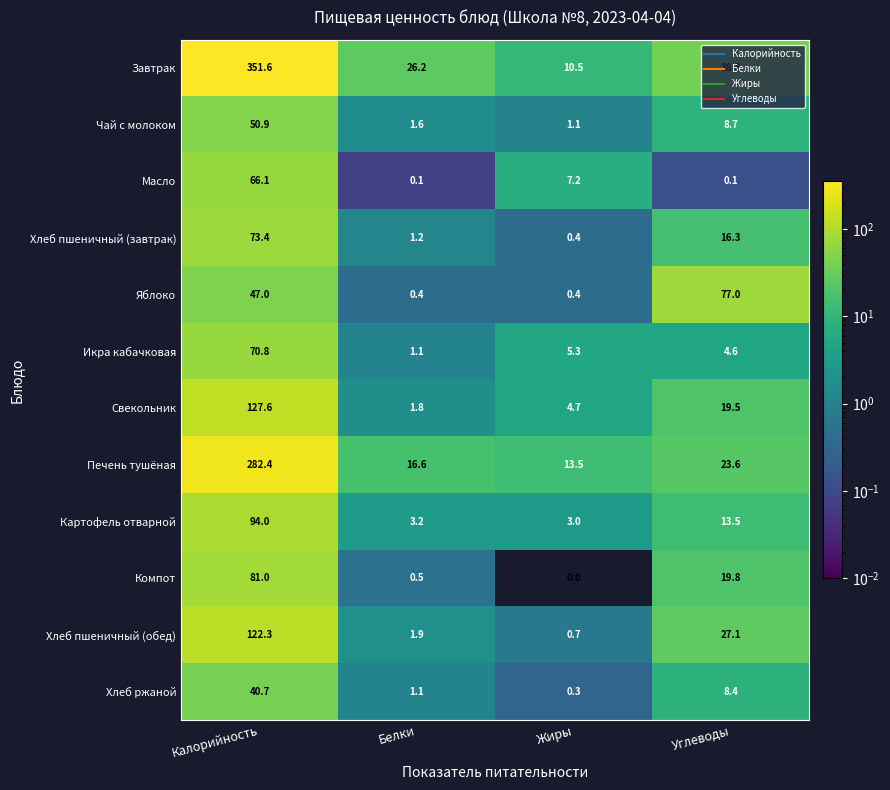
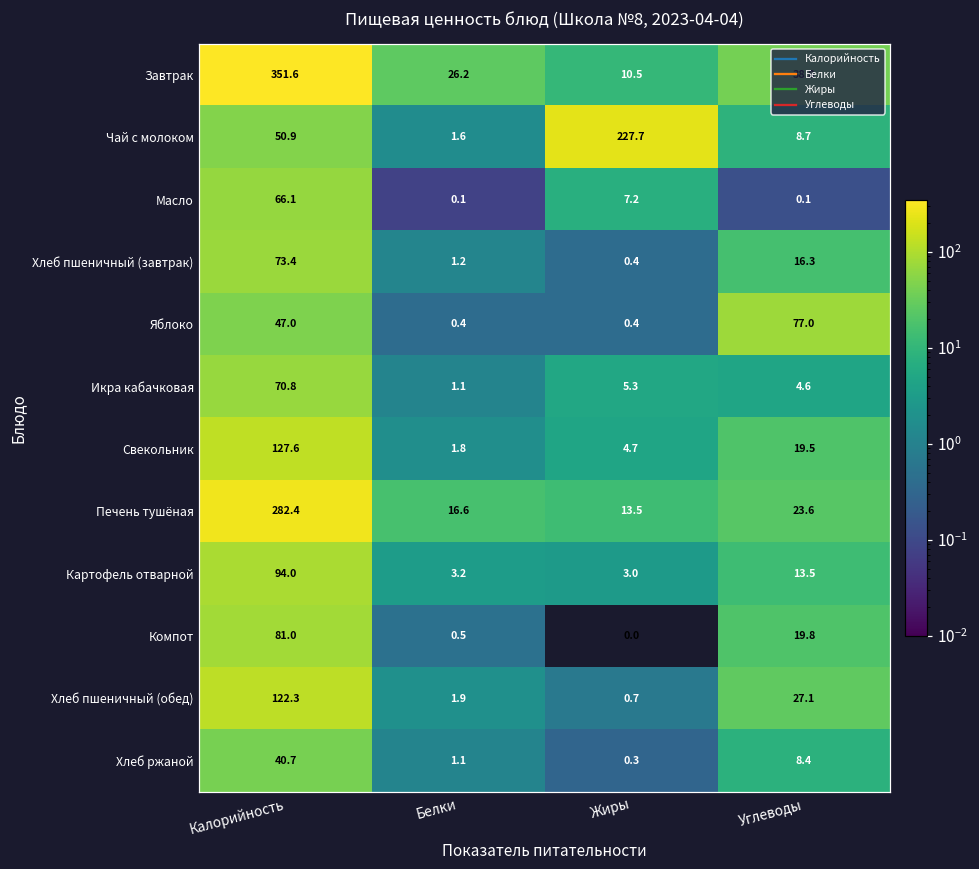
  {
    "Завтрак": {
      "Калорийность": 351.6,
      "Белки": 26.2,
      "Жиры": 10.5
    },
    "Чай с молоком": {
      "Калорийность": 50.9,
      "Белки": 1.6,
-     "Жиры": 1.1,
+     "Жиры": 227.7,
      "Углеводы": 8.7
    },
    "Масло": {
      "Калорийность": 66.1,
      "Белки": 0.1,
      "Жиры": 7.2,
      "Углеводы": 0.1
    },
    "Хлеб пшеничный (завтрак)": {
      "Калорийность": 73.4,
      "Белки": 1.2,
      "Жиры": 0.4,
      "Углеводы": 16.3
    },
    "Яблоко": {
      "Калорийность": 47.0,
      "Белки": 0.4,
      "Жиры": 0.4,
      "Углеводы": 77.0
    },
    "Икра кабачковая": {
      "Калорийность": 70.8,
      "Белки": 1.1,
      "Жиры": 5.3,
      "Углеводы": 4.6
    },
    "Свекольник": {
      "Калорийность": 127.6,
      "Белки": 1.8,
      "Жиры": 4.7,
      "Углеводы": 19.5
    },
    "Печень тушёная": {
      "Калорийность": 282.4,
      "Белки": 16.6,
      "Жиры": 13.5,
      "Углеводы": 23.6
    },
    "Картофель отварной": {
      "Калорийность": 94.0,
      "Белки": 3.2,
      "Жиры": 3.0,
      "Углеводы": 13.5
    },
    "Компот": {
      "Калорийность": 81.0,
      "Белки": 0.5,
      "Углеводы": 19.8
    },
    "Хлеб пшеничный (обед)": {
      "Калорийность": 122.3,
      "Белки": 1.9,
      "Жиры": 0.7,
      "Углеводы": 27.1
    },
    "Хлеб ржаной": {
      "Калорийность": 40.7,
      "Белки": 1.1,
      "Жиры": 0.3,
      "Углеводы": 8.4
    }
  }
